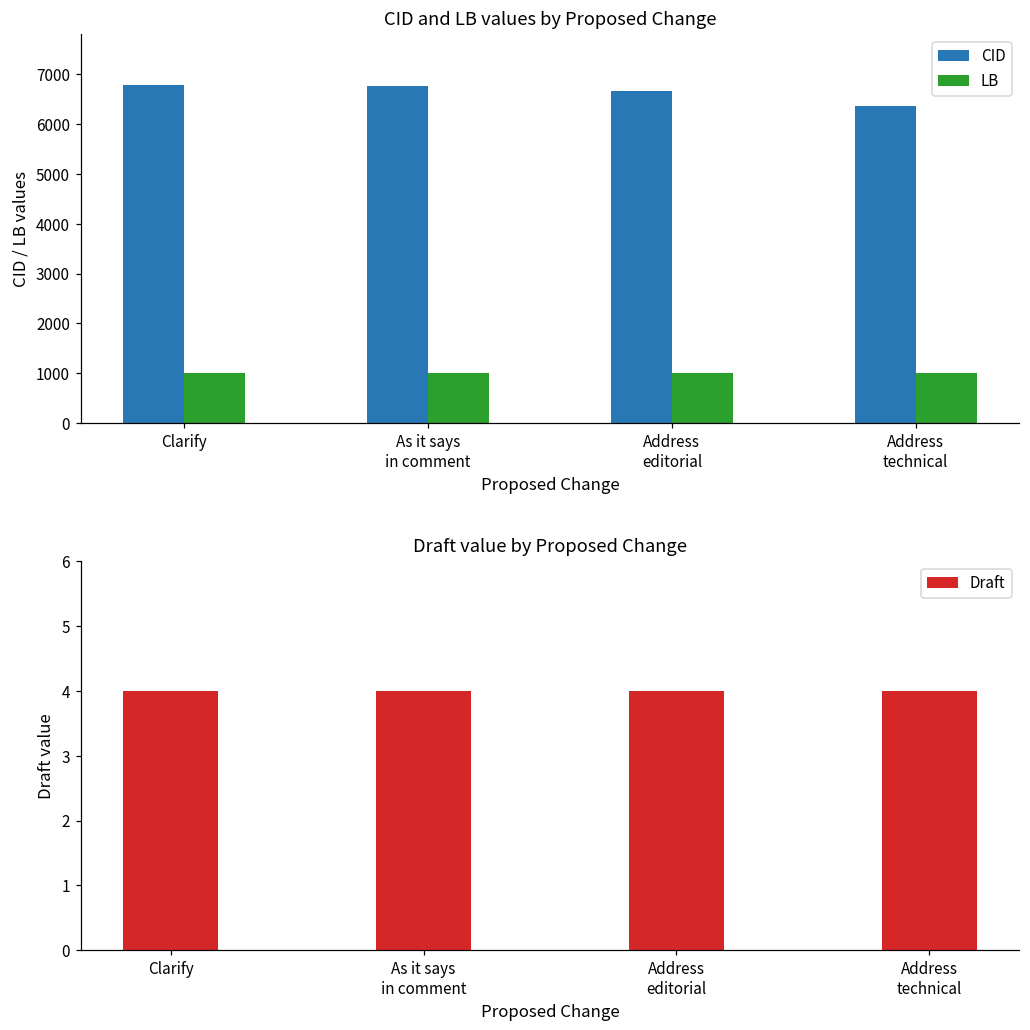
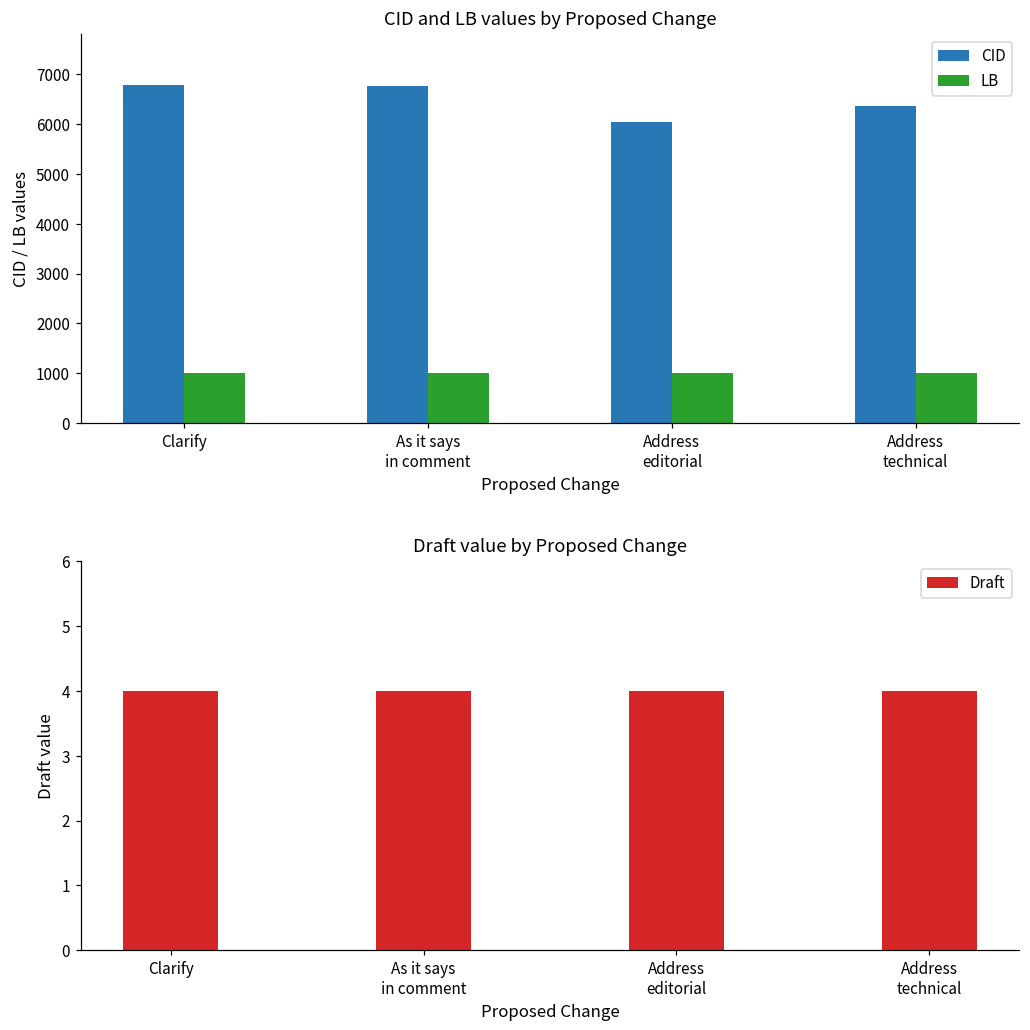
  {
    "CID and LB values by Proposed Change": {
      "CID": {
        "Clarify": 6800,
        "As it says in comment": 6800,
-       "Address editorial": 6700,
+       "Address editorial": 6000,
        "Address technical": 6400
      },
      "LB": {
        "Clarify": 1000,
        "As it says in comment": 1000,
        "Address editorial": 1000,
        "Address technical": 1000
      }
    },
    "Draft value by Proposed Change": {
      "Clarify": 4.0,
      "As it says in comment": 4.0,
      "Address editorial": 4.0,
      "Address technical": 4.0
    }
  }
